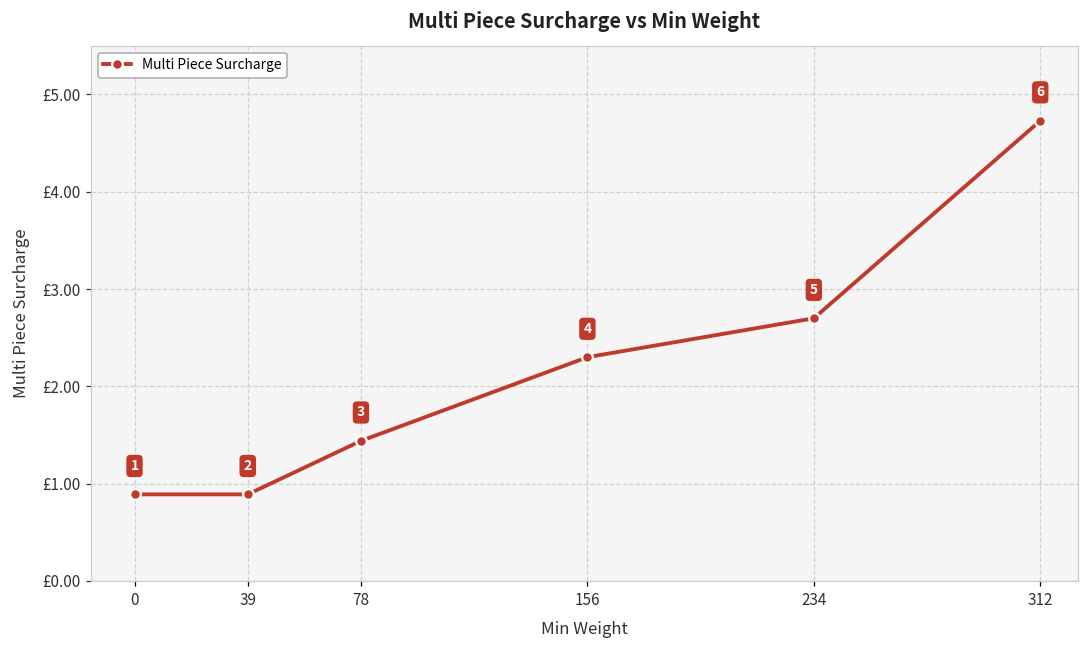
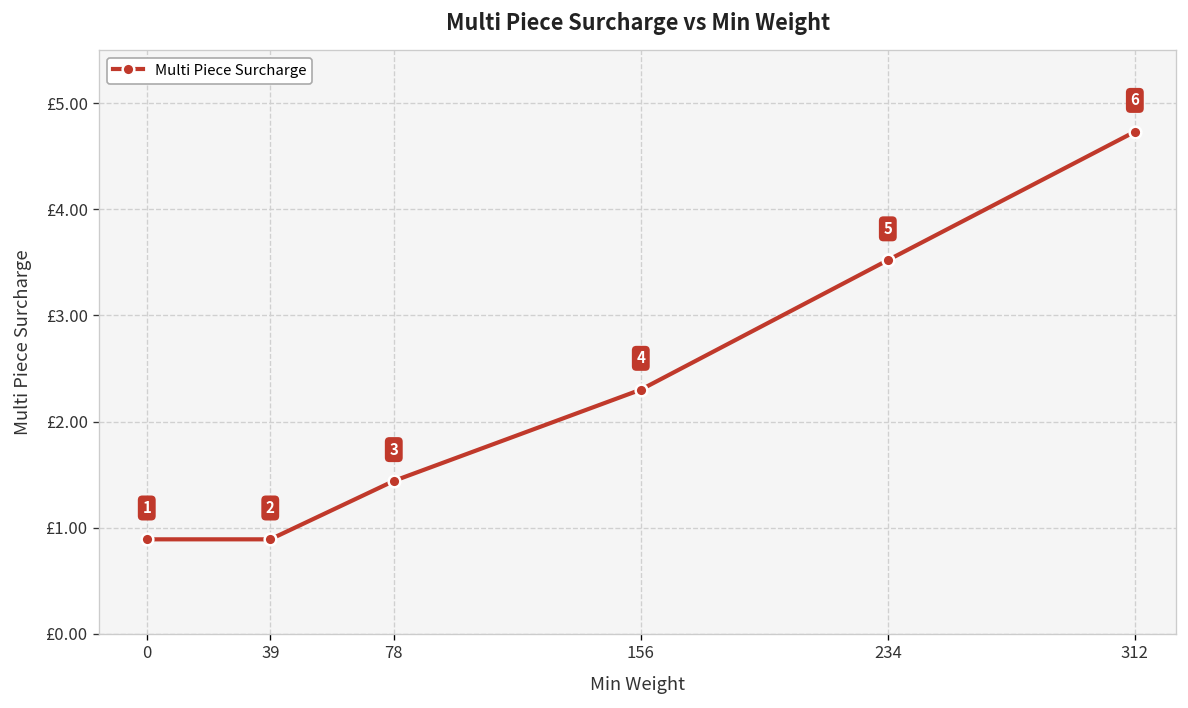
  {
-   "234": "£2.7"
+   "234": "£3.5"
  }
